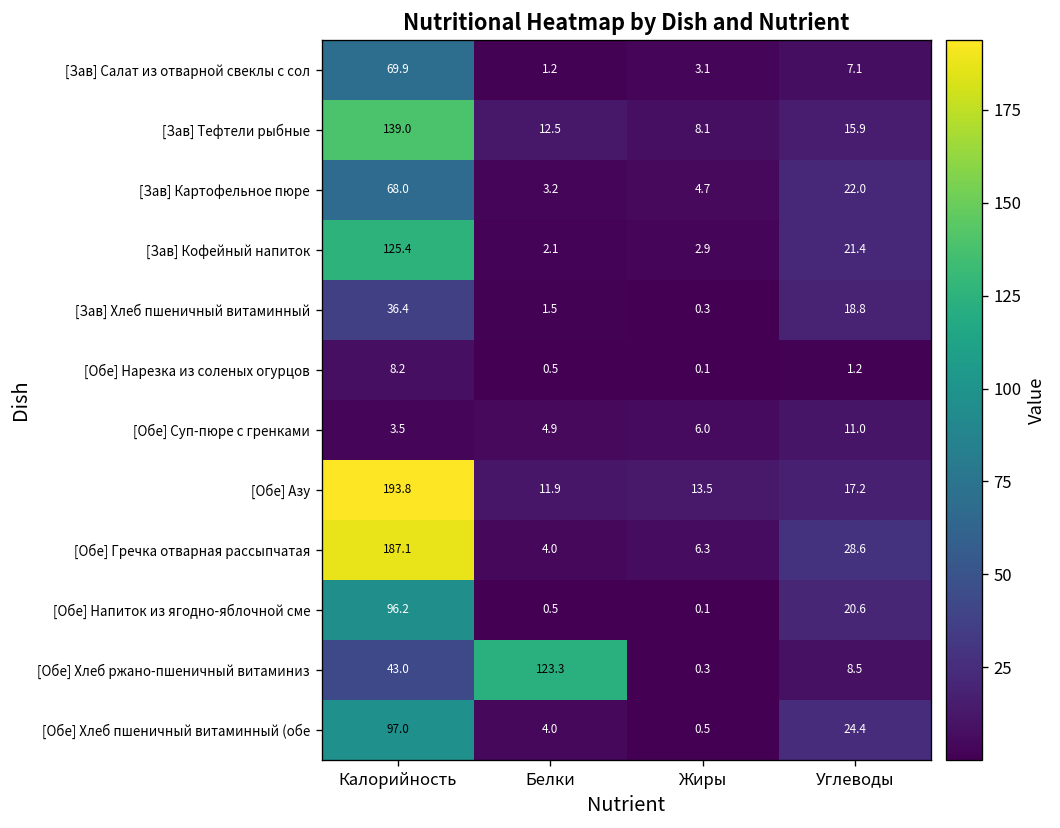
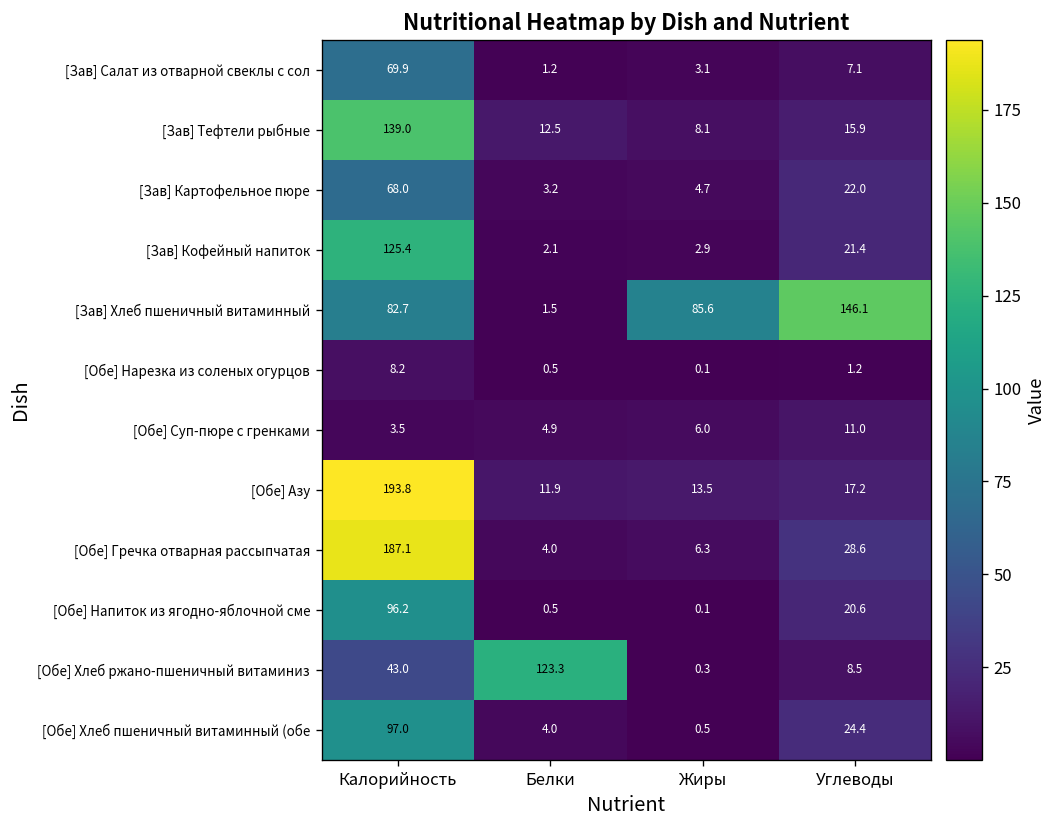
  {
    "[Зав] Салат из отварной свеклы с сол": {
      "Калорийность": 69.9,
      "Белки": 1.2,
      "Жиры": 3.1,
      "Углеводы": 7.1
    },
    "[Зав] Тефтели рыбные": {
      "Калорийность": 139.0,
      "Белки": 12.5,
      "Жиры": 8.1,
      "Углеводы": 15.9
    },
    "[Зав] Картофельное пюре": {
      "Калорийность": 68.0,
      "Белки": 3.2,
      "Жиры": 4.7,
      "Углеводы": 22.0
    },
    "[Зав] Кофейный напиток": {
      "Калорийность": 125.4,
      "Белки": 2.1,
      "Жиры": 2.9,
      "Углеводы": 21.4
    },
    "[Зав] Хлеб пшеничный витаминный": {
-     "Калорийность": 36.4,
+     "Калорийность": 82.7,
      "Белки": 1.5,
-     "Жиры": 0.3,
-     "Углеводы": 18.8
+     "Жиры": 85.6,
+     "Углеводы": 146.1
    },
    "[Обе] Нарезка из соленых огурцов": {
      "Калорийность": 8.2,
      "Белки": 0.5,
      "Жиры": 0.1,
      "Углеводы": 1.2
    },
    "[Обе] Суп-пюре с гренками": {
      "Калорийность": 3.5,
      "Белки": 4.9,
      "Жиры": 6.0,
      "Углеводы": 11.0
    },
    "[Обе] Азу": {
      "Калорийность": 193.8,
      "Белки": 11.9,
      "Жиры": 13.5,
      "Углеводы": 17.2
    },
    "[Обе] Гречка отварная рассыпчатая": {
      "Калорийность": 187.1,
      "Белки": 4.0,
      "Жиры": 6.3,
      "Углеводы": 28.6
    },
    "[Обе] Напиток из ягодно-яблочной сме": {
      "Калорийность": 96.2,
      "Белки": 0.5,
      "Жиры": 0.1,
      "Углеводы": 20.6
    },
    "[Обе] Хлеб ржано-пшеничный витаминиз": {
      "Калорийность": 43.0,
      "Белки": 123.3,
      "Жиры": 0.3,
      "Углеводы": 8.5
    },
    "[Обе] Хлеб пшеничный витаминный (обе": {
      "Калорийность": 97.0,
      "Белки": 4.0,
      "Жиры": 0.5,
      "Углеводы": 24.4
    }
  }
